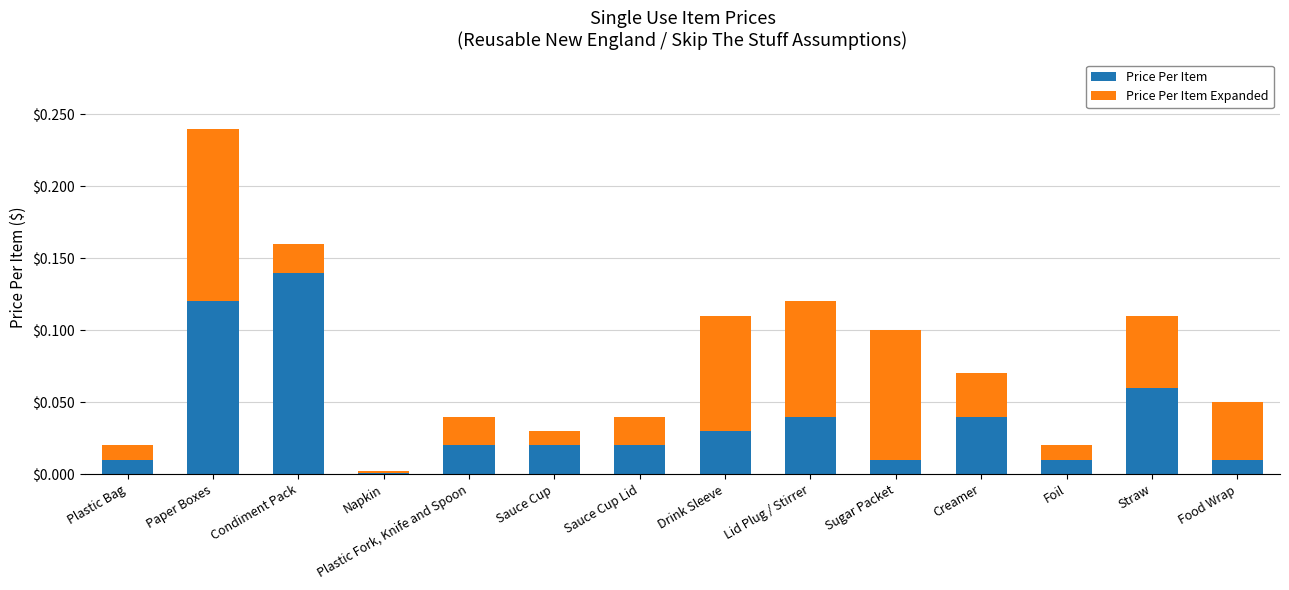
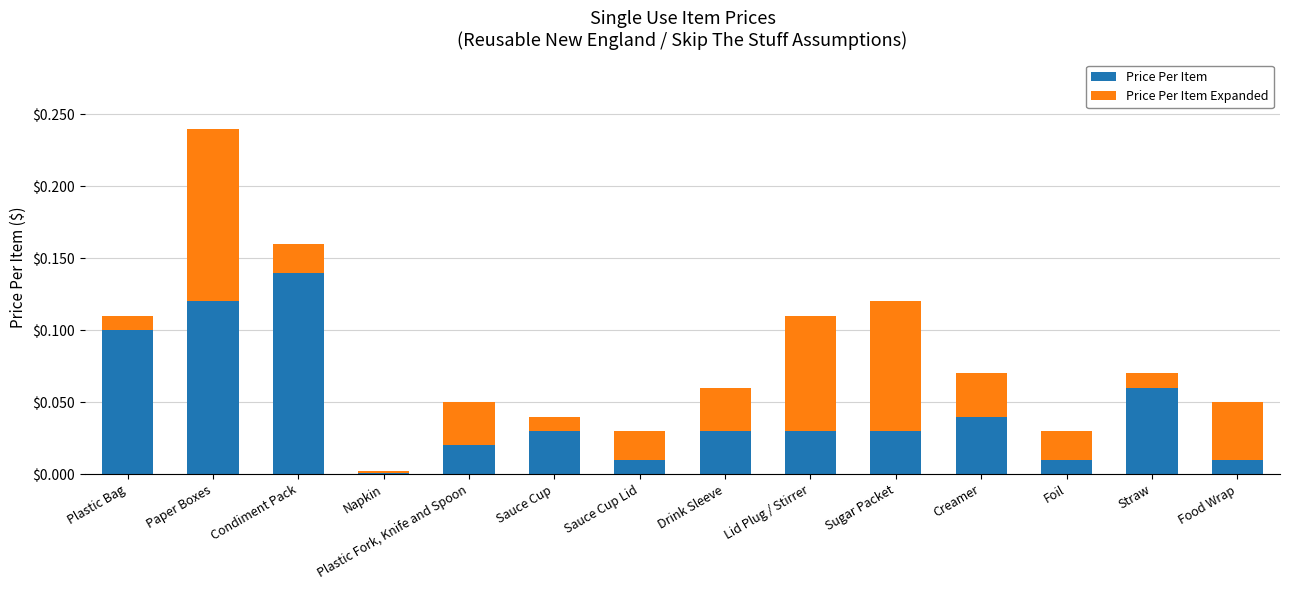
  {
    "Price Per Item": {
-     "Plastic Bag": "$0.01",
+     "Plastic Bag": "$0.10",
      "Paper Boxes": "$0.12",
      "Condiment Pack": "$0.14",
      "Plastic Fork, Knife and Spoon": "$0.02",
-     "Sauce Cup": "$0.02",
-     "Sauce Cup Lid": "$0.02",
+     "Sauce Cup": "$0.03",
+     "Sauce Cup Lid": "$0.01",
      "Drink Sleeve": "$0.03",
-     "Lid Plug / Stirrer": "$0.04",
-     "Sugar Packet": "$0.01",
+     "Lid Plug / Stirrer": "$0.03",
+     "Sugar Packet": "$0.03",
      "Creamer": "$0.04",
      "Foil": "$0.01",
      "Straw": "$0.06",
      "Food Wrap": "$0.01"
    },
    "Price Per Item Expanded": {
      "Plastic Bag": "$0.01",
      "Paper Boxes": "$0.12",
      "Condiment Pack": "$0.02",
-     "Plastic Fork, Knife and Spoon": "$0.02",
+     "Plastic Fork, Knife and Spoon": "$0.03",
      "Sauce Cup": "$0.01",
      "Sauce Cup Lid": "$0.02",
-     "Drink Sleeve": "$0.08",
+     "Drink Sleeve": "$0.03",
      "Lid Plug / Stirrer": "$0.08",
      "Sugar Packet": "$0.09",
      "Creamer": "$0.03",
-     "Foil": "$0.01",
-     "Straw": "$0.05",
+     "Foil": "$0.02",
+     "Straw": "$0.01",
      "Food Wrap": "$0.04"
    }
  }
